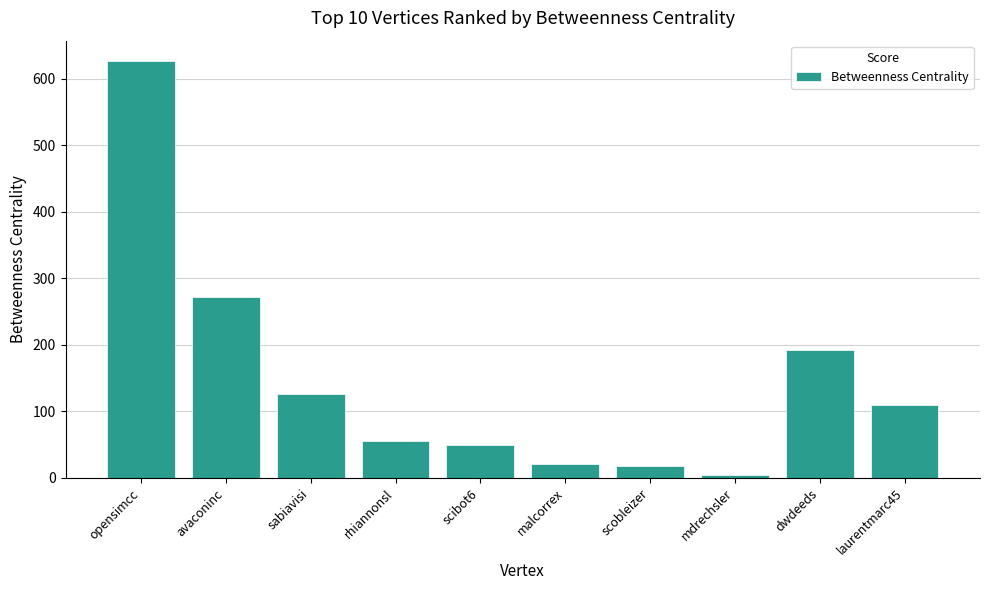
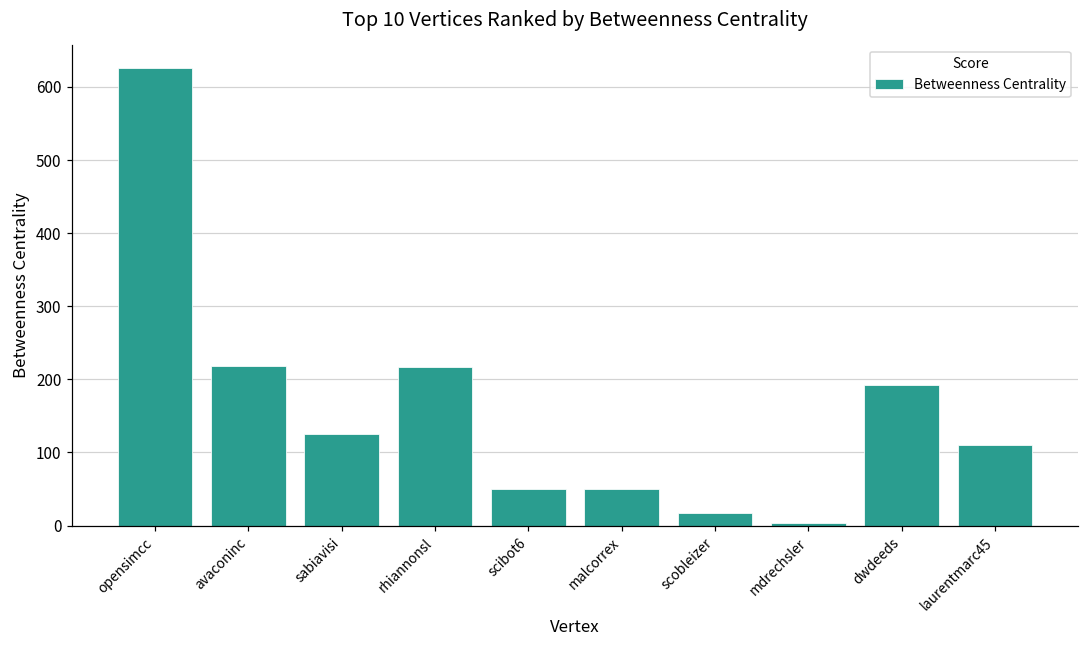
  {
    "opensimcc": 630,
-   "avaconinc": 270,
+   "avaconinc": 220,
    "sabiavisi": 130,
-   "rhiannonsl": 60,
+   "rhiannonsl": 220,
    "scibot6": 50,
-   "malcorrex": 20,
+   "malcorrex": 50,
    "scobleizer": 20,
    "mdrechsler": 0,
    "dwdeeds": 190,
    "laurentmarc45": 110
  }
